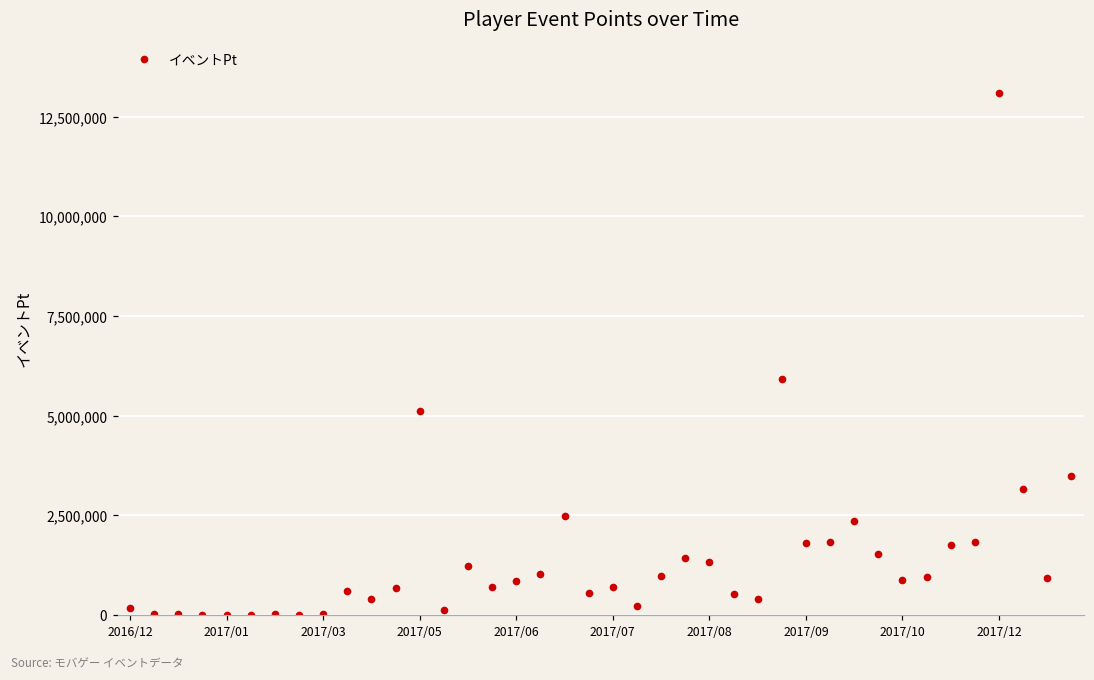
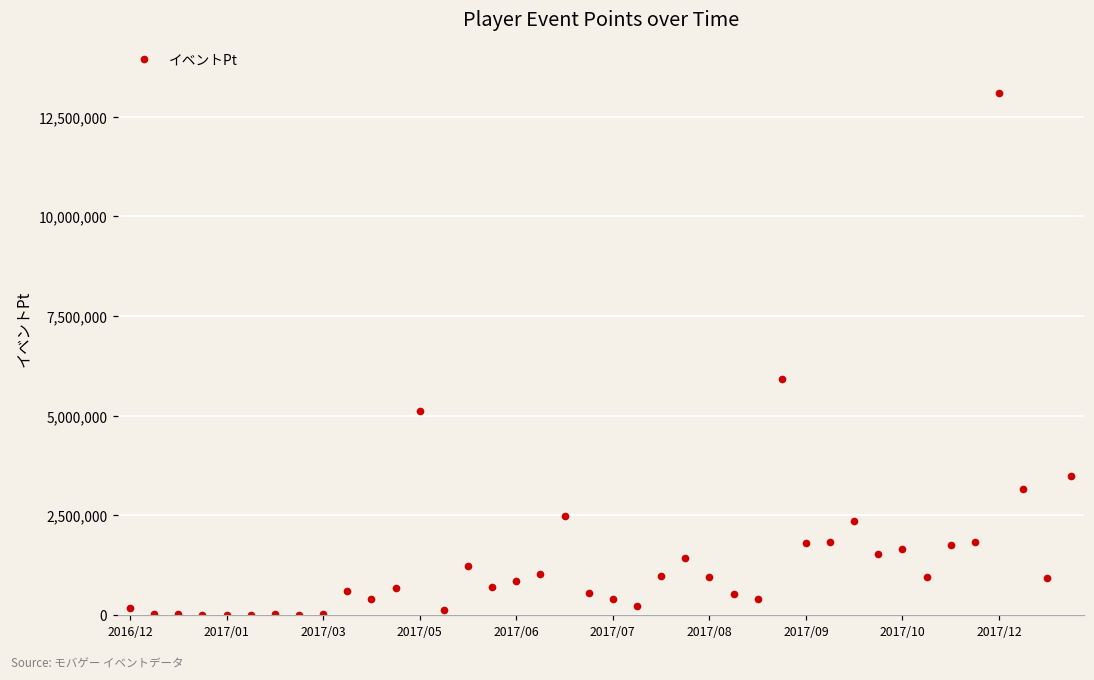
  {
    "2016/12": "200,000",
    "2017/01": "0",
    "2017/03": "0",
    "2017/05": "5,100,000",
    "2017/06": "900,000",
-   "2017/07": "700,000",
-   "2017/08": "1,300,000",
+   "2017/07": "400,000",
+   "2017/08": "1,000,000",
    "2017/09": "1,800,000",
-   "2017/10": "900,000",
+   "2017/10": "1,700,000",
    "2017/12": "13,100,000"
  }
